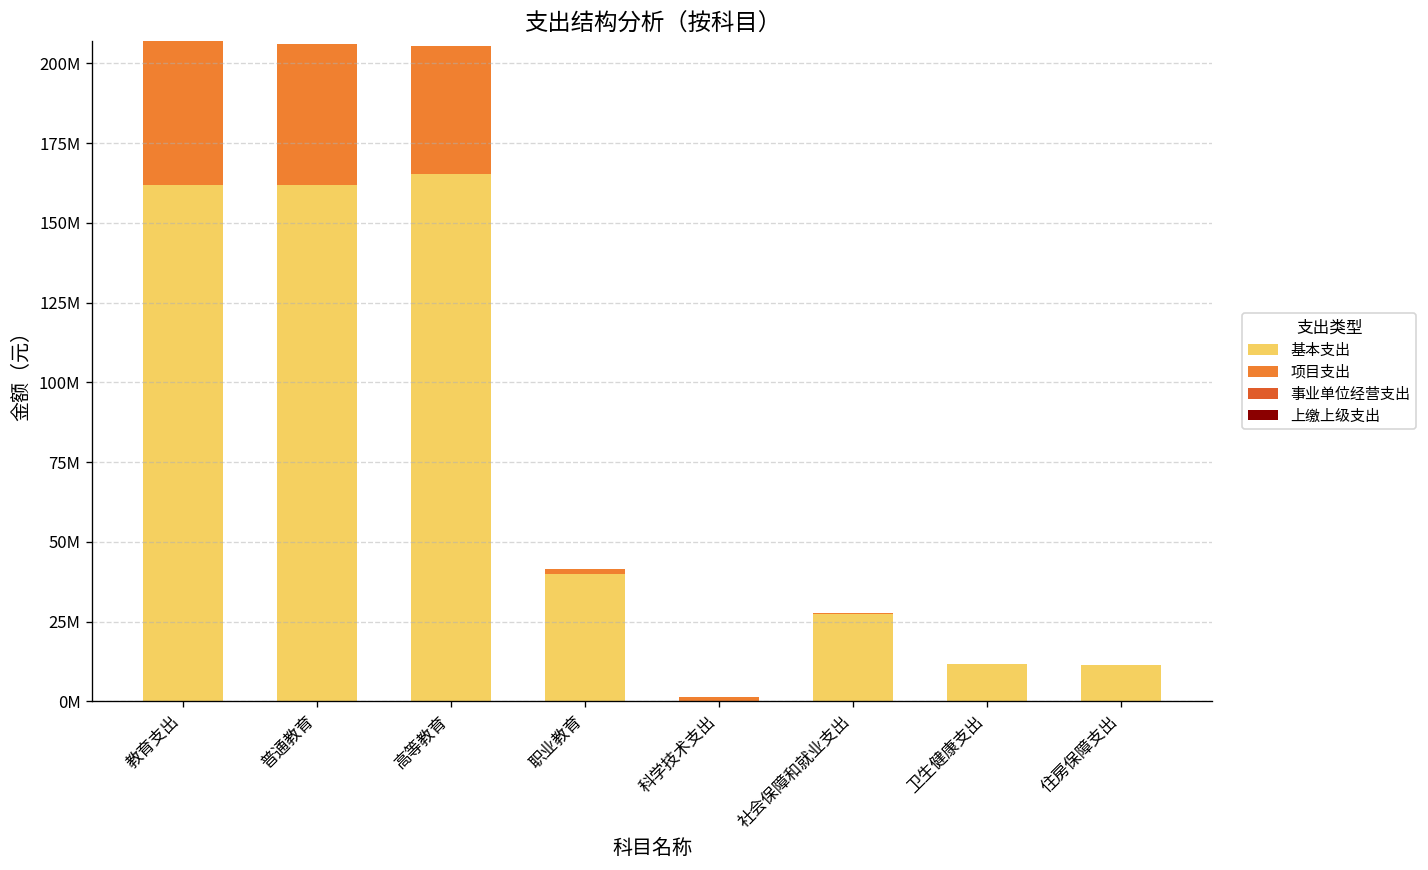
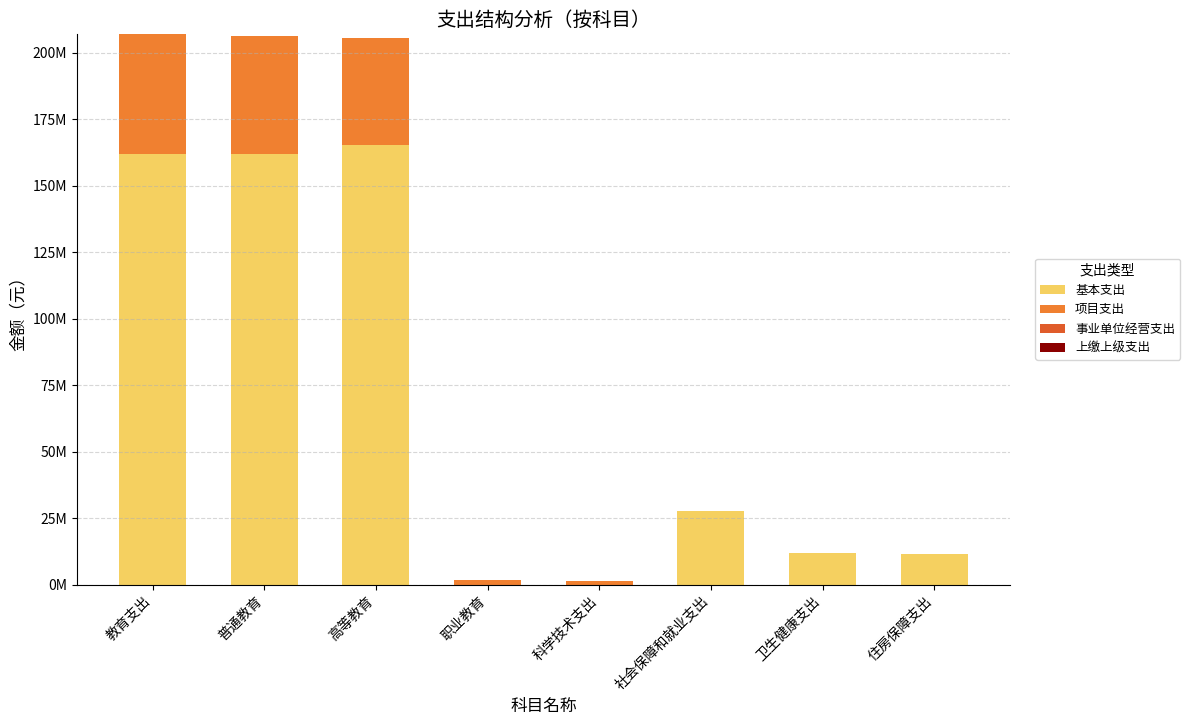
  {
    "基本支出": {
      "教育支出": 162000000,
      "普通教育": 162000000,
      "高等教育": 165000000,
-     "职业教育": 40000000,
+     "职业教育": 0,
      "科学技术支出": 0,
      "社会保障和就业支出": 28000000,
      "卫生健康支出": 12000000,
      "住房保障支出": 12000000
    },
    "上缴上级支出": {
      "社会保障和就业支出": 0,
      "卫生健康支出": 0,
      "住房保障支出": 0
    }
  }
